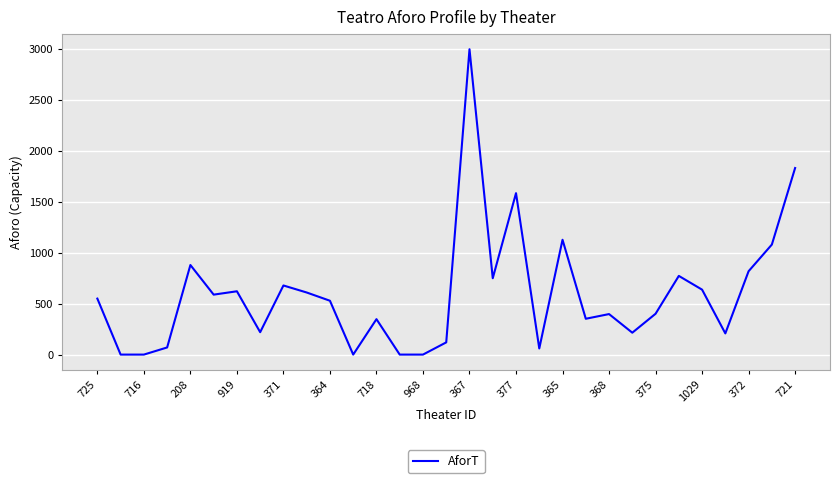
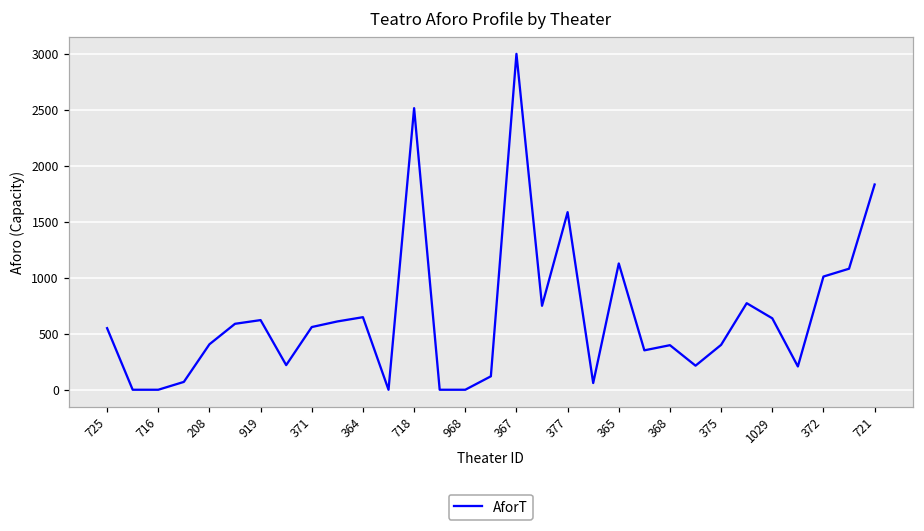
  {
    "725": 550,
    "716": 0,
-   "208": 880,
+   "208": 410,
    "919": 620,
-   "371": 680,
-   "364": 530,
-   "718": 350,
+   "371": 560,
+   "364": 650,
+   "718": 2520,
    "968": 0,
    "367": 3000,
    "377": 1590,
    "365": 1130,
    "368": 400,
    "375": 400,
    "1029": 640,
-   "372": 820,
+   "372": 1010,
    "721": 1830
  }
